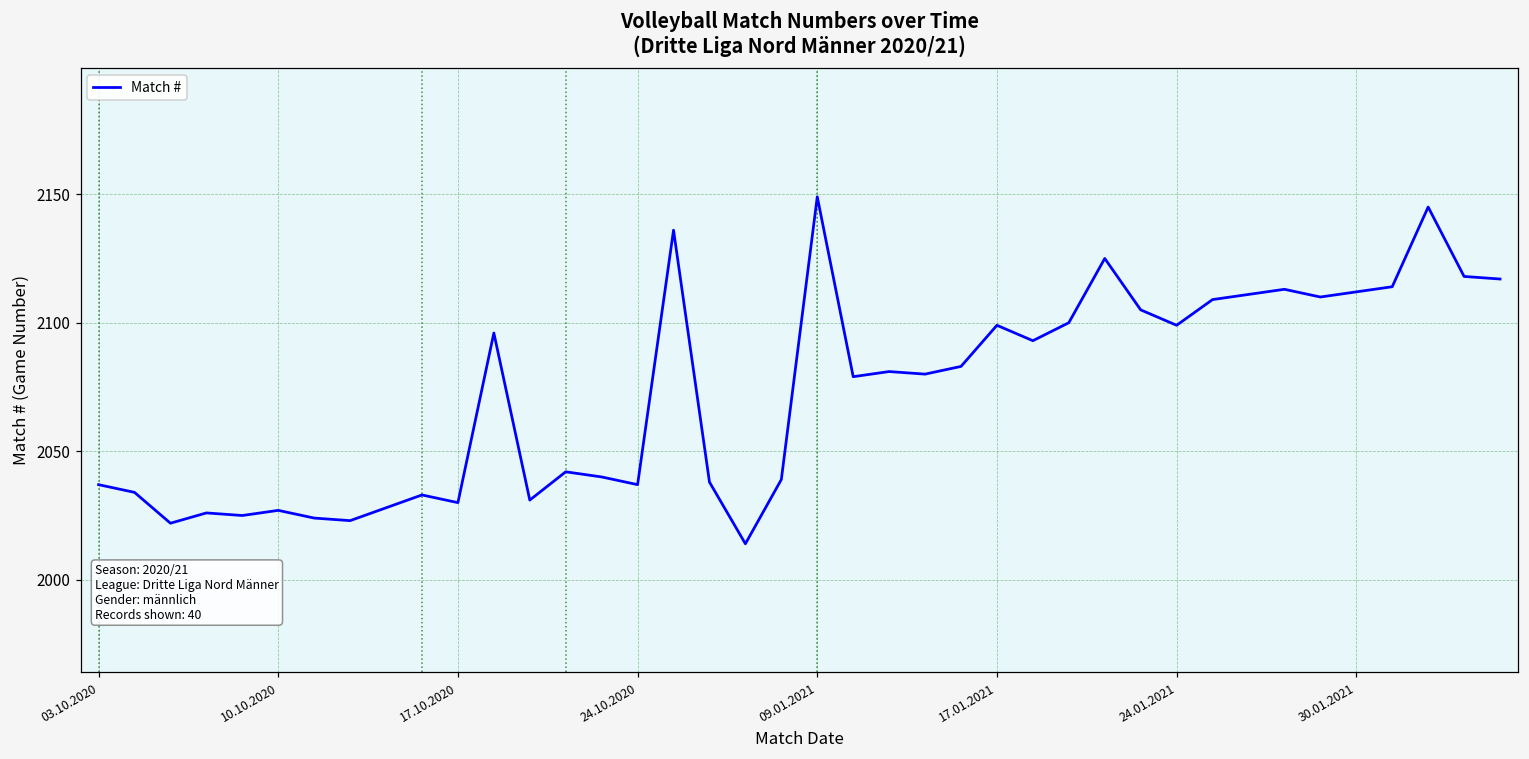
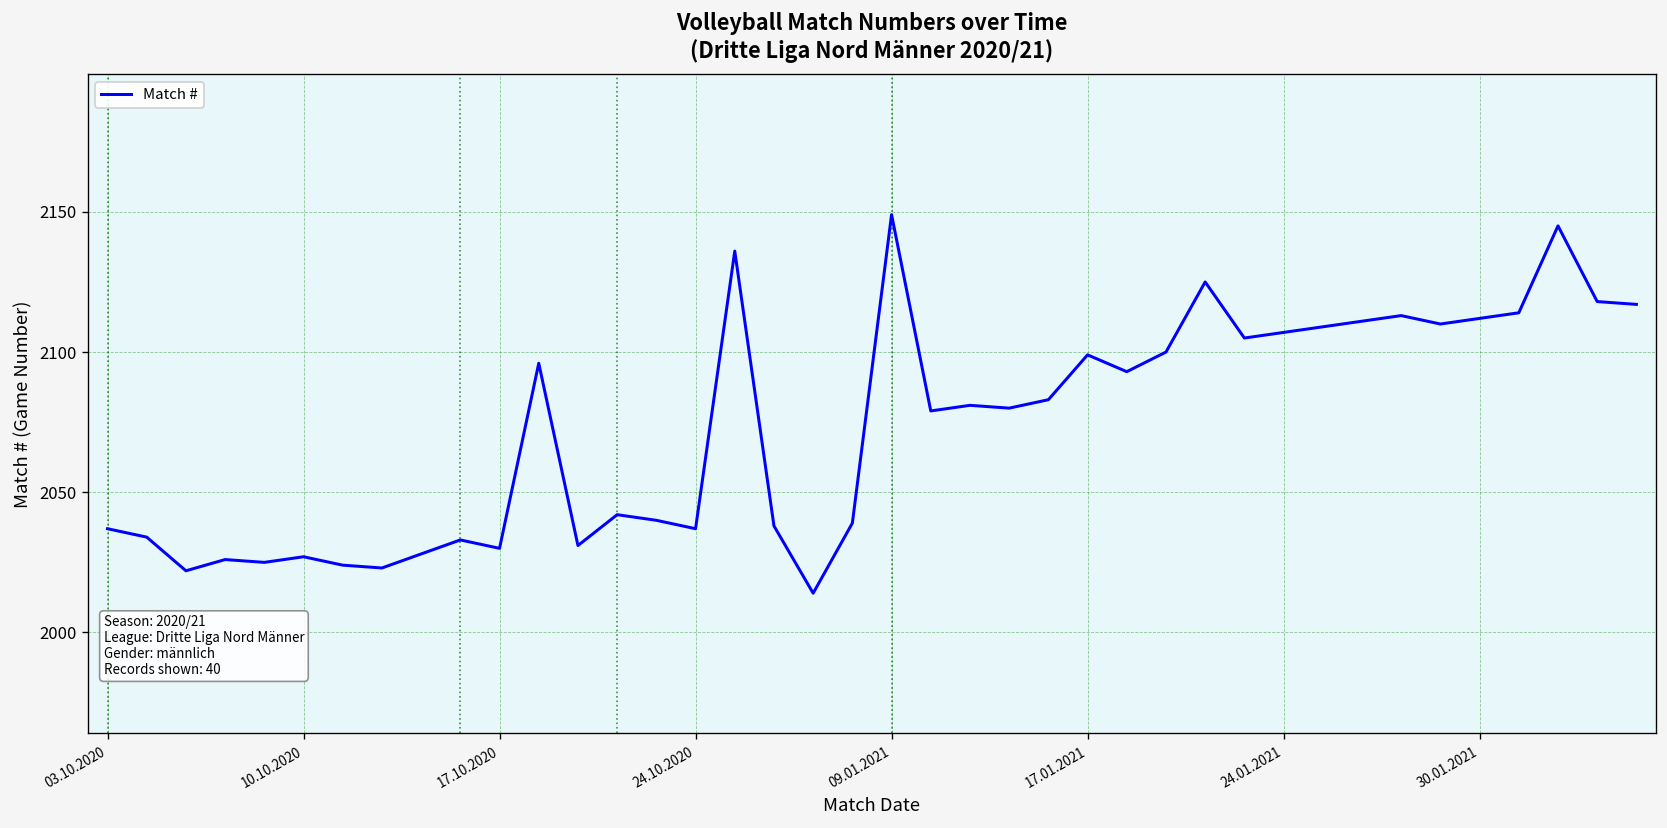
  {
    "03.10.2020": 2037,
    "09.01.2021": 2149,
-   "24.01.2021": 2099
+   "24.01.2021": 2107
  }
